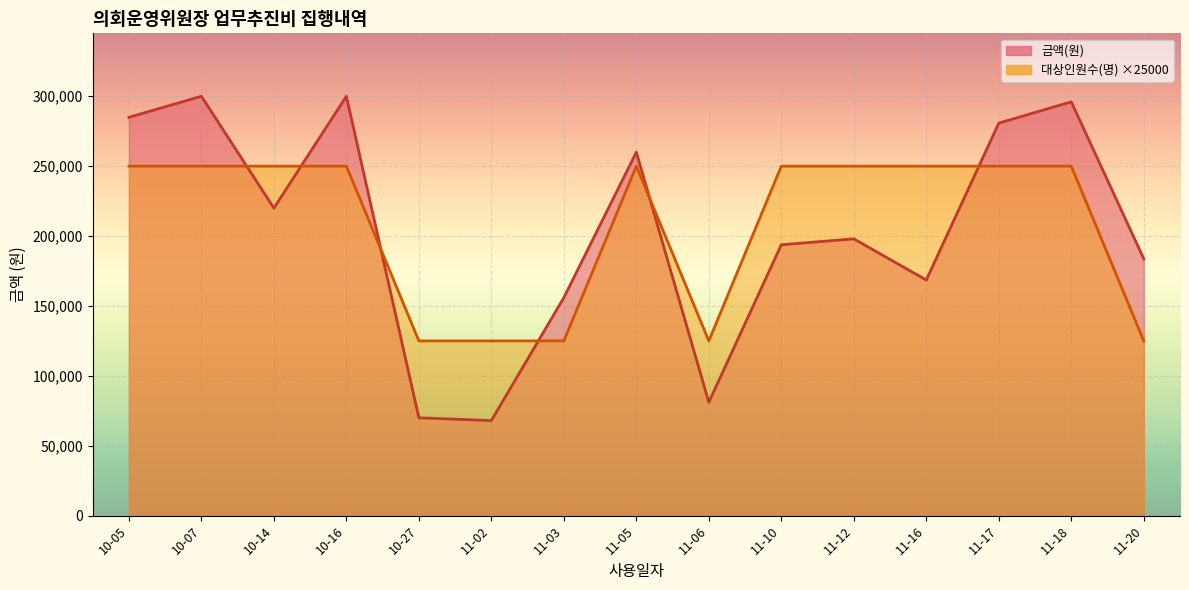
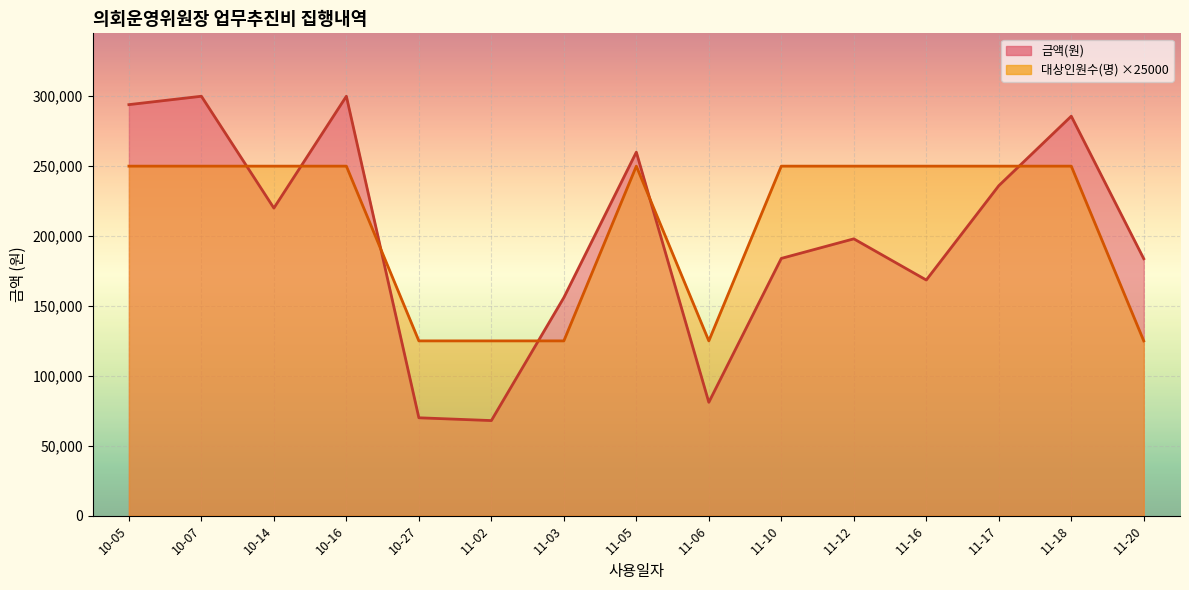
  {
    "금액(원)": {
-     "10-05": "285,000",
+     "10-05": "294,000",
      "10-07": "300,000",
      "10-14": "220,000",
      "10-16": "300,000",
      "10-27": "70,000",
      "11-02": "68,000",
      "11-03": "156,000",
      "11-05": "260,000",
      "11-06": "81,000",
-     "11-10": "194,000",
+     "11-10": "184,000",
      "11-12": "198,000",
      "11-16": "169,000",
-     "11-17": "281,000",
-     "11-18": "296,000",
+     "11-17": "236,000",
+     "11-18": "286,000",
      "11-20": "184,000"
    },
    "대상인원수(명) ×25000": {
      "10-05": "250,000",
      "10-07": "250,000",
      "10-14": "250,000",
      "10-16": "250,000",
      "10-27": "125,000",
      "11-02": "125,000",
      "11-03": "125,000",
      "11-05": "250,000",
      "11-06": "125,000",
      "11-10": "250,000",
      "11-12": "250,000",
      "11-16": "250,000",
      "11-17": "250,000",
      "11-18": "250,000",
      "11-20": "125,000"
    }
  }
